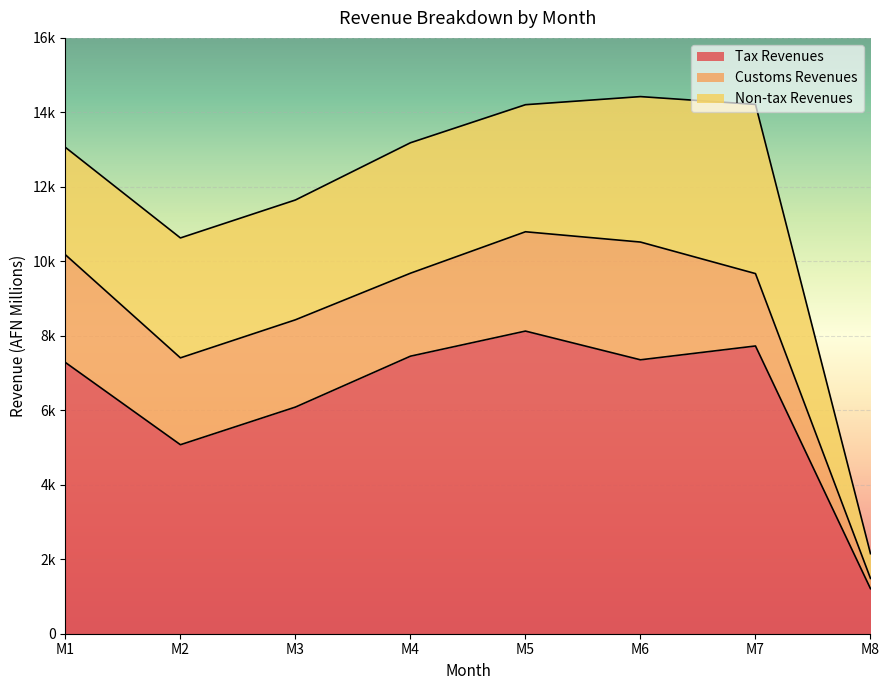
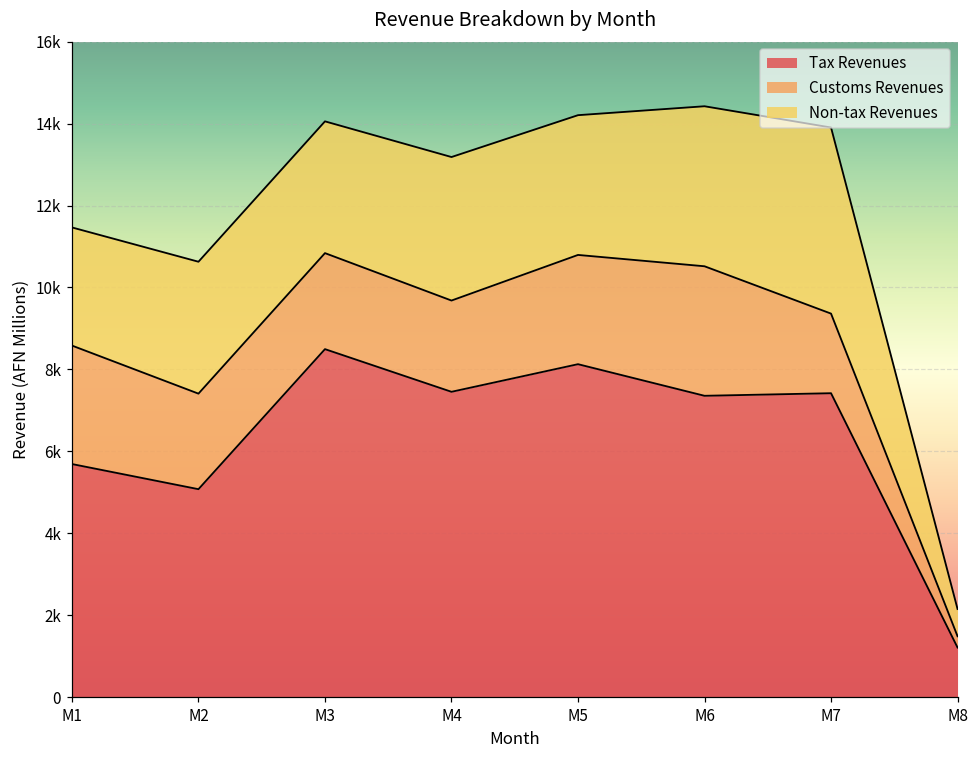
  {
    "Tax Revenues": {
-     "M1": 7300,
+     "M1": 5700,
      "M2": 5100,
-     "M3": 6100,
+     "M3": 8500,
      "M4": 7500,
      "M5": 8100,
      "M6": 7400,
-     "M7": 7700,
+     "M7": 7400,
      "M8": 1200
    }
  }
